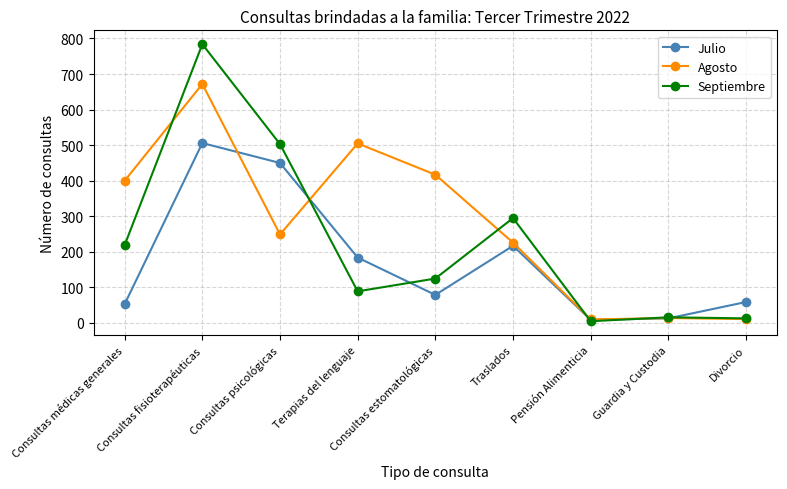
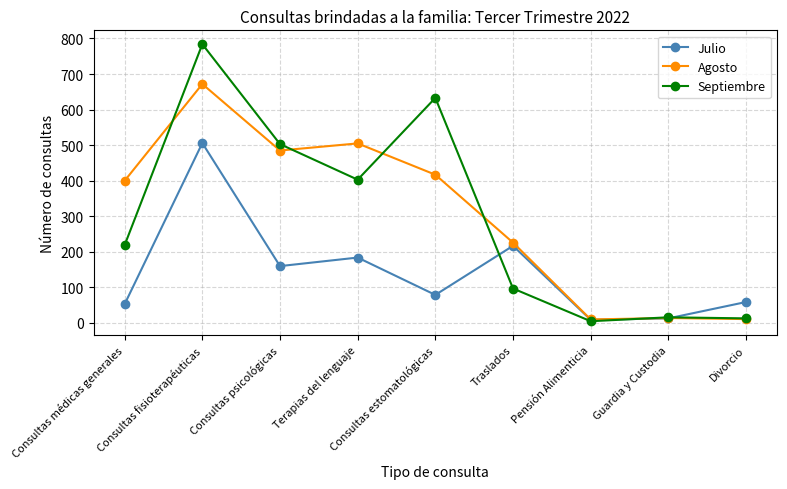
  {
    "Julio": {
      "Consultas médicas generales": 50,
      "Consultas fisioterapéuticas": 510,
-     "Consultas psicológicas": 450,
+     "Consultas psicológicas": 160,
      "Terapias del lenguaje": 180,
      "Consultas estomatológicas": 80,
      "Traslados": 220,
      "Divorcio": 60
    },
    "Agosto": {
      "Consultas médicas generales": 400,
      "Consultas fisioterapéuticas": 670,
-     "Consultas psicológicas": 250,
+     "Consultas psicológicas": 490,
      "Terapias del lenguaje": 510,
      "Consultas estomatológicas": 420,
      "Traslados": 230
    },
    "Septiembre": {
      "Consultas médicas generales": 220,
      "Consultas fisioterapéuticas": 780,
      "Consultas psicológicas": 500,
-     "Terapias del lenguaje": 90,
-     "Consultas estomatológicas": 130,
-     "Traslados": 300
+     "Terapias del lenguaje": 400,
+     "Consultas estomatológicas": 630,
+     "Traslados": 100
    }
  }
